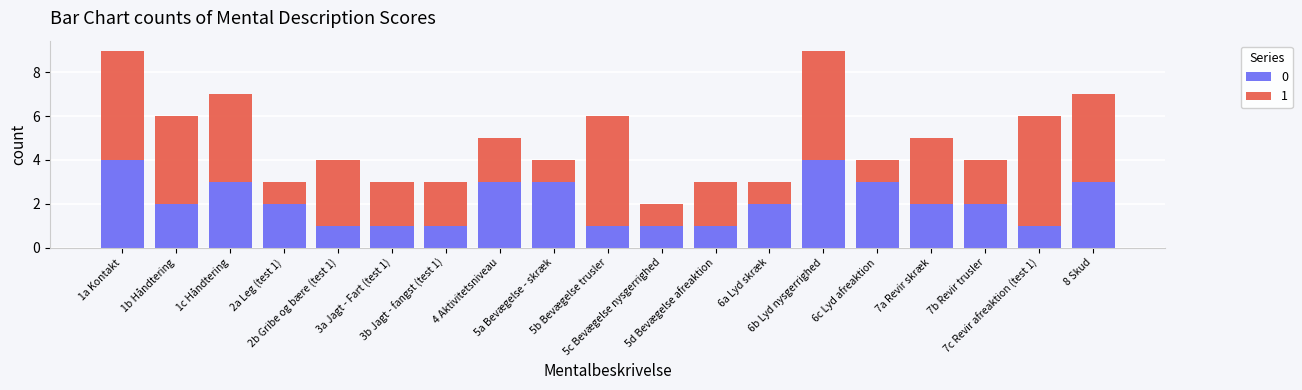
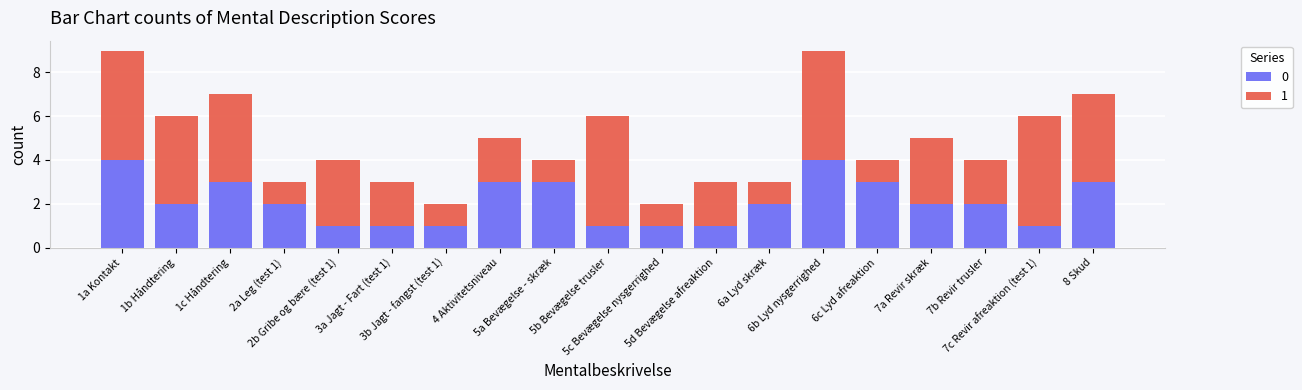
  {
    "0": {
      "1a Kontakt": 4,
      "1b Håndtering": 2,
      "1c Håndtering": 3,
      "2a Leg (test 1)": 2,
      "2b Gribe og bære (test 1)": 1,
      "3a Jagt - Fart (test 1)": 1,
      "3b Jagt - fangst (test 1)": 1,
      "4 Aktivitetsniveau": 3,
      "5a Bevægelse - skræk": 3,
      "5b Bevægelse trusler": 1,
      "5c Bevægelse nysgerrighed": 1,
      "5d Bevægelse afreaktion": 1,
      "6a Lyd skræk": 2,
      "6b Lyd nysgerrighed": 4,
      "6c Lyd afreaktion": 3,
      "7a Revir skræk": 2,
      "7b Revir trusler": 2,
      "7c Revir afreaktion (test 1)": 1,
      "8 Skud": 3
    },
    "1": {
      "1a Kontakt": 5,
      "1b Håndtering": 4,
      "1c Håndtering": 4,
      "2a Leg (test 1)": 1,
      "2b Gribe og bære (test 1)": 3,
      "3a Jagt - Fart (test 1)": 2,
-     "3b Jagt - fangst (test 1)": 2,
+     "3b Jagt - fangst (test 1)": 1,
      "4 Aktivitetsniveau": 2,
      "5a Bevægelse - skræk": 1,
      "5b Bevægelse trusler": 5,
      "5c Bevægelse nysgerrighed": 1,
      "5d Bevægelse afreaktion": 2,
      "6a Lyd skræk": 1,
      "6b Lyd nysgerrighed": 5,
      "6c Lyd afreaktion": 1,
      "7a Revir skræk": 3,
      "7b Revir trusler": 2,
      "7c Revir afreaktion (test 1)": 5,
      "8 Skud": 4
    }
  }
